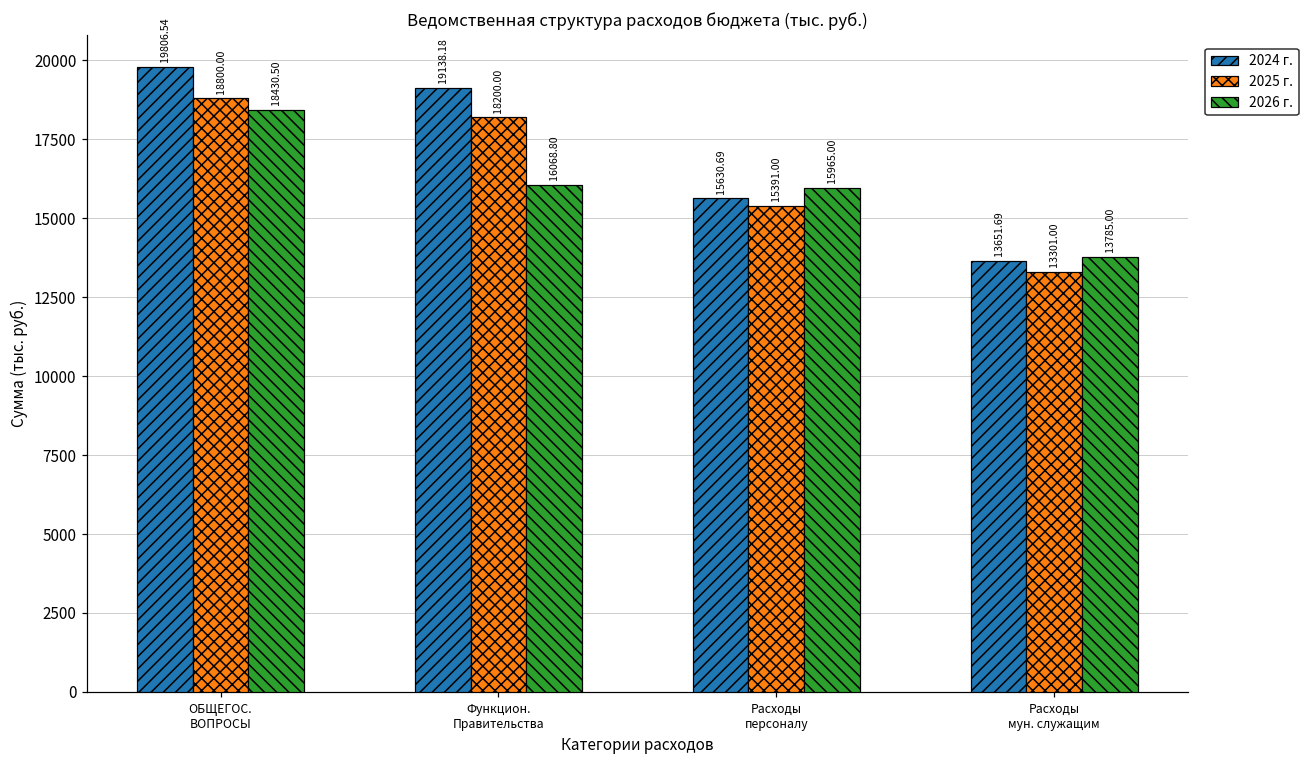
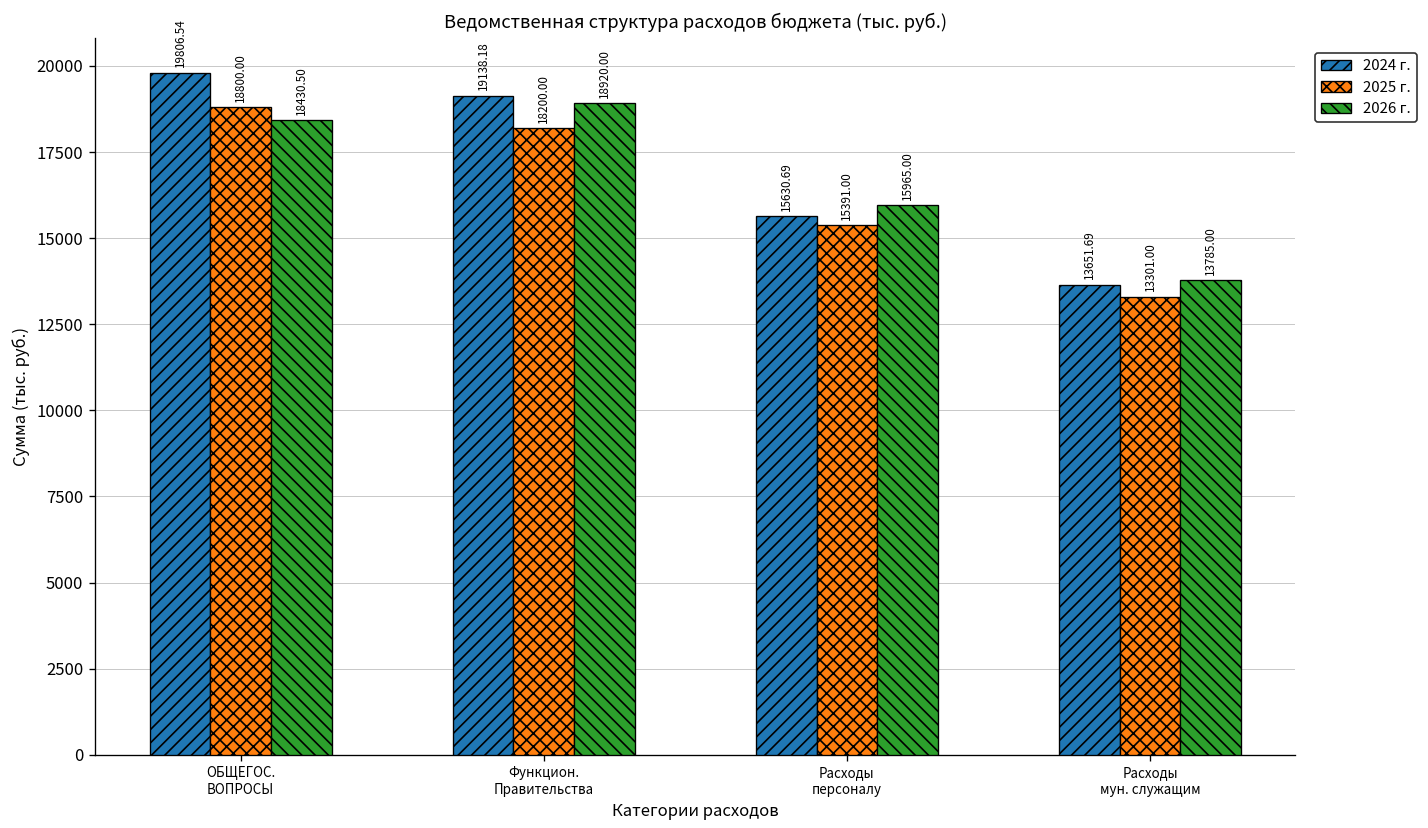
  {
    "2024 г.": {
      "ОБЩЕГОС. ВОПРОСЫ": 19806.54,
      "Функцион. Правительства": 19138.18,
      "Расходы персоналу": 15630.69,
      "Расходы мун. служащим": 13651.69
    },
    "2025 г.": {
      "ОБЩЕГОС. ВОПРОСЫ": 18800.00,
      "Функцион. Правительства": 18200.00,
      "Расходы персоналу": 15391.00,
      "Расходы мун. служащим": 13301.00
    },
    "2026 г.": {
      "ОБЩЕГОС. ВОПРОСЫ": 18430.50,
-     "Функцион. Правительства": 16068.80,
+     "Функцион. Правительства": 18920.00,
      "Расходы персоналу": 15965.00,
      "Расходы мун. служащим": 13785.00
    }
  }
